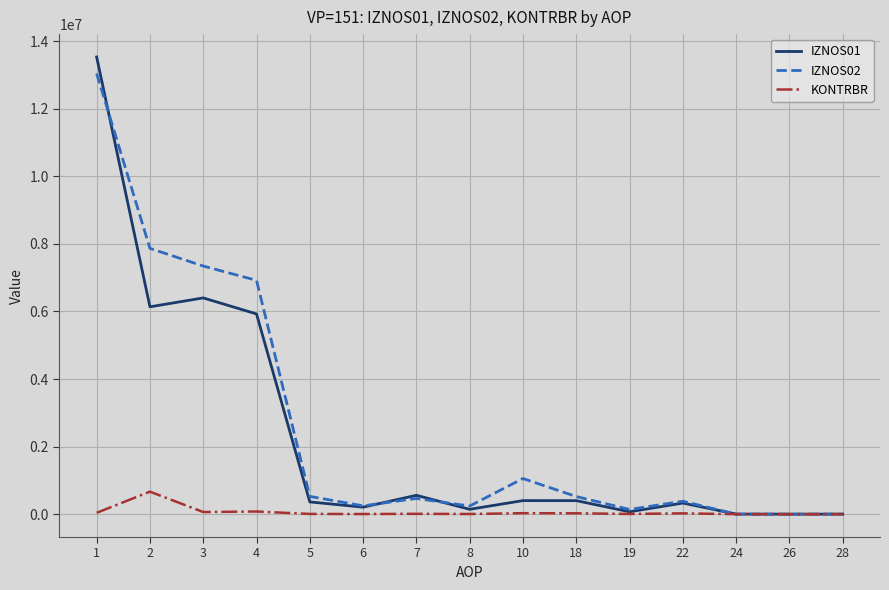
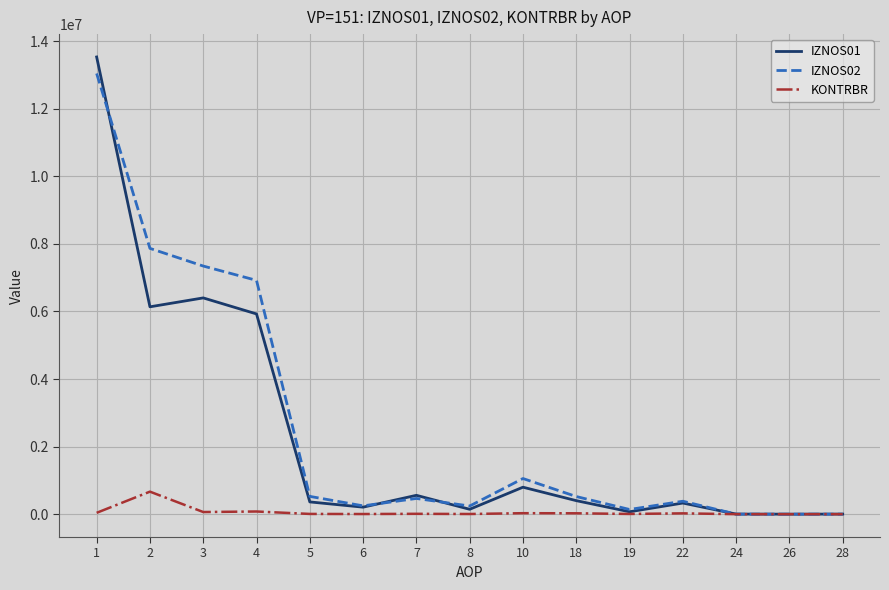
  {
    "IZNOS01": {
      "1": 13500000,
      "2": 6100000,
      "3": 6400000,
      "4": 5900000,
      "5": 400000,
      "7": 600000,
      "8": 100000,
-     "10": 400000,
+     "10": 800000,
      "18": 400000
    },
    "IZNOS02": {
      "1": 13000000,
      "2": 7900000,
      "3": 7300000,
      "4": 6900000,
      "5": 500000,
      "7": 500000,
      "8": 200000,
      "10": 1100000,
      "18": 500000
    },
    "KONTRBR": {
      "1": 0,
      "2": 700000,
      "3": 100000,
      "4": 100000,
      "5": 0,
      "6": 0,
      "7": 0,
      "8": 0,
      "10": 0,
      "18": 0,
      "22": 0
    }
  }
